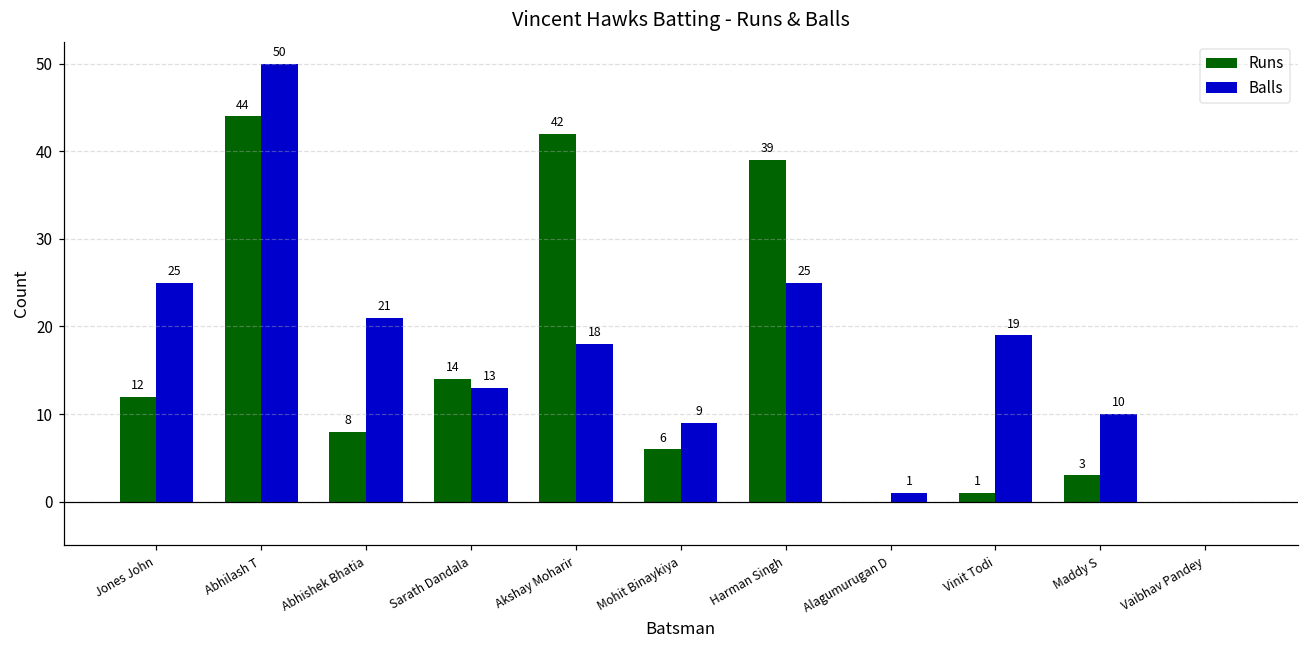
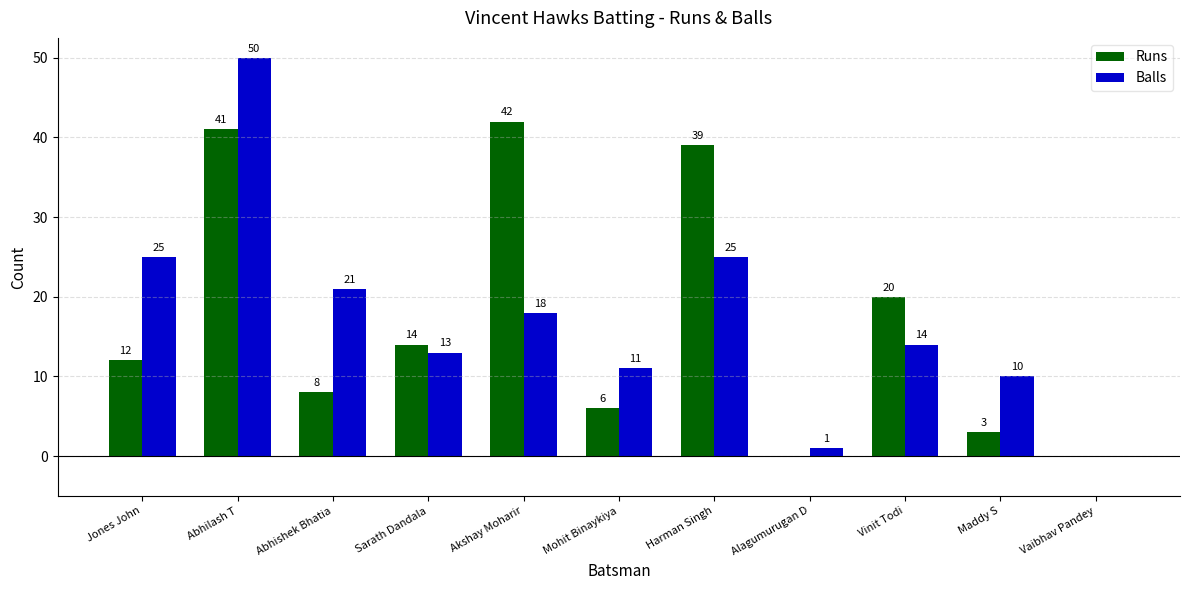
  {
    "Runs": {
      "Jones John": 12,
-     "Abhilash T": 44,
+     "Abhilash T": 41,
      "Abhishek Bhatia": 8,
      "Sarath Dandala": 14,
      "Akshay Moharir": 42,
      "Mohit Binaykiya": 6,
      "Harman Singh": 39,
-     "Vinit Todi": 1,
+     "Vinit Todi": 20,
      "Maddy S": 3
    },
    "Balls": {
      "Jones John": 25,
      "Abhilash T": 50,
      "Abhishek Bhatia": 21,
      "Sarath Dandala": 13,
      "Akshay Moharir": 18,
-     "Mohit Binaykiya": 9,
+     "Mohit Binaykiya": 11,
      "Harman Singh": 25,
      "Alagumurugan D": 1,
-     "Vinit Todi": 19,
+     "Vinit Todi": 14,
      "Maddy S": 10
    }
  }
